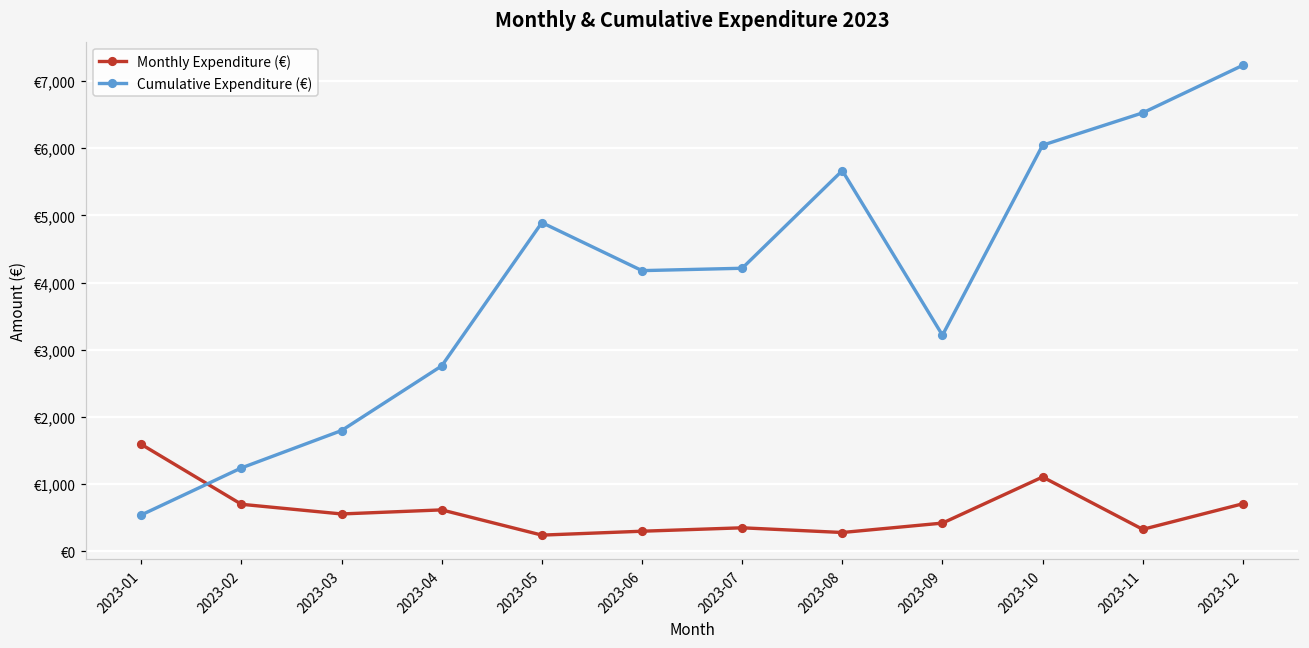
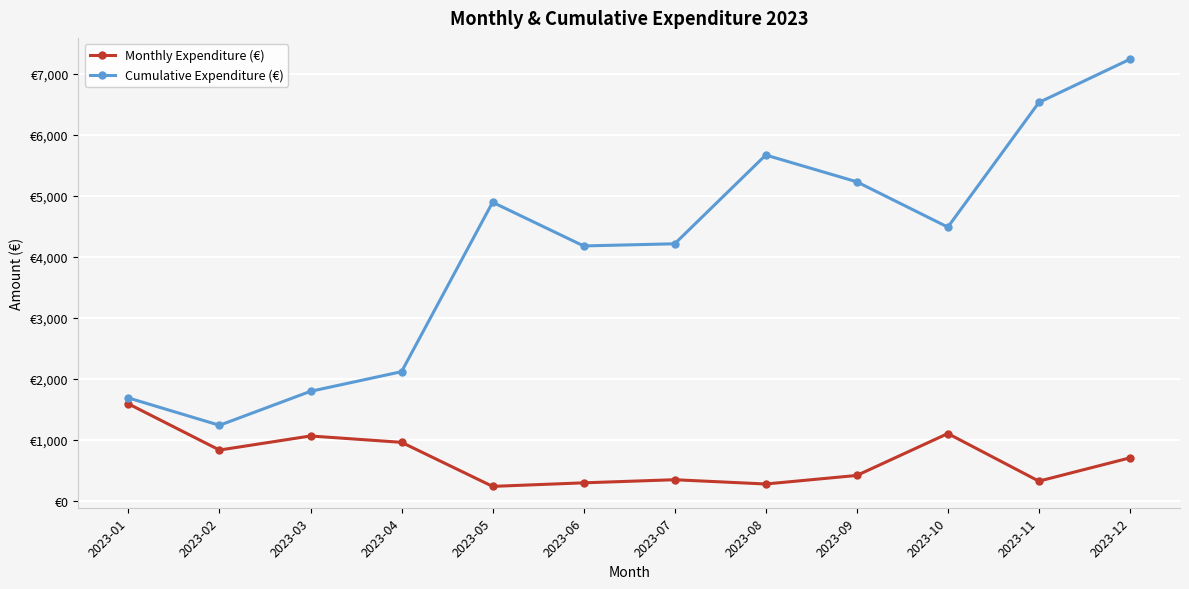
  {
    "Monthly Expenditure (€)": {
      "2023-01": "€1,600",
-     "2023-02": "€700",
-     "2023-03": "€600",
-     "2023-04": "€600",
+     "2023-02": "€800",
+     "2023-03": "€1,100",
+     "2023-04": "€1,000",
      "2023-05": "€200",
      "2023-06": "€300",
      "2023-07": "€400",
      "2023-08": "€300",
      "2023-09": "€400",
      "2023-10": "€1,100",
      "2023-11": "€300",
      "2023-12": "€700"
    },
    "Cumulative Expenditure (€)": {
-     "2023-01": "€500",
+     "2023-01": "€1,700",
      "2023-02": "€1,200",
      "2023-03": "€1,800",
-     "2023-04": "€2,800",
+     "2023-04": "€2,100",
      "2023-05": "€4,900",
      "2023-06": "€4,200",
      "2023-07": "€4,200",
      "2023-08": "€5,700",
-     "2023-09": "€3,200",
-     "2023-10": "€6,000",
+     "2023-09": "€5,200",
+     "2023-10": "€4,500",
      "2023-11": "€6,500",
      "2023-12": "€7,200"
    }
  }
